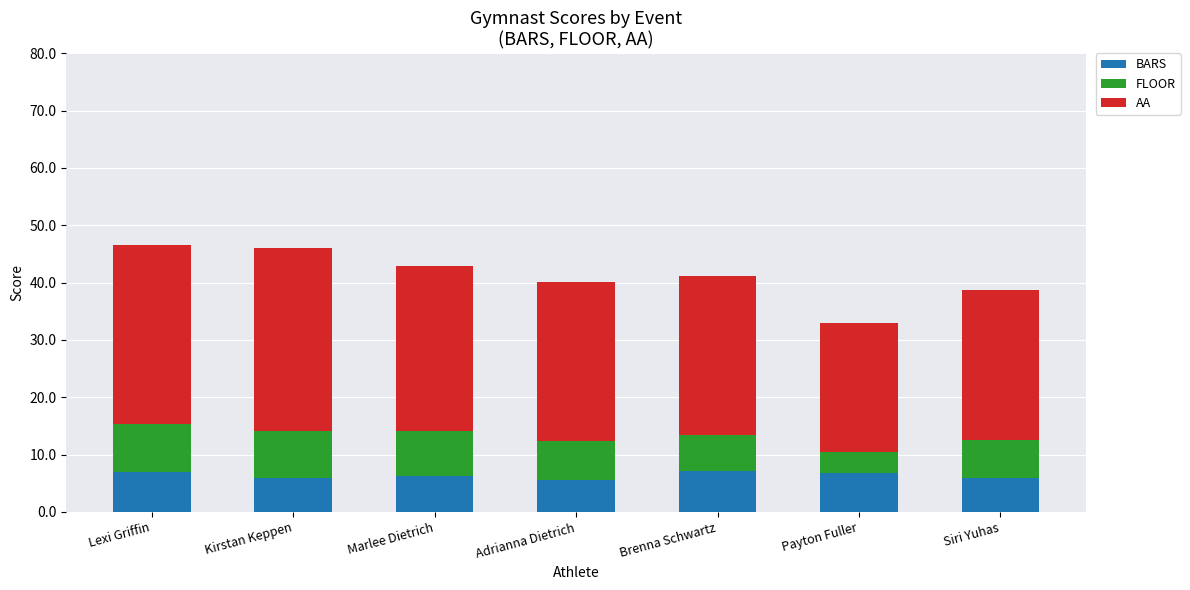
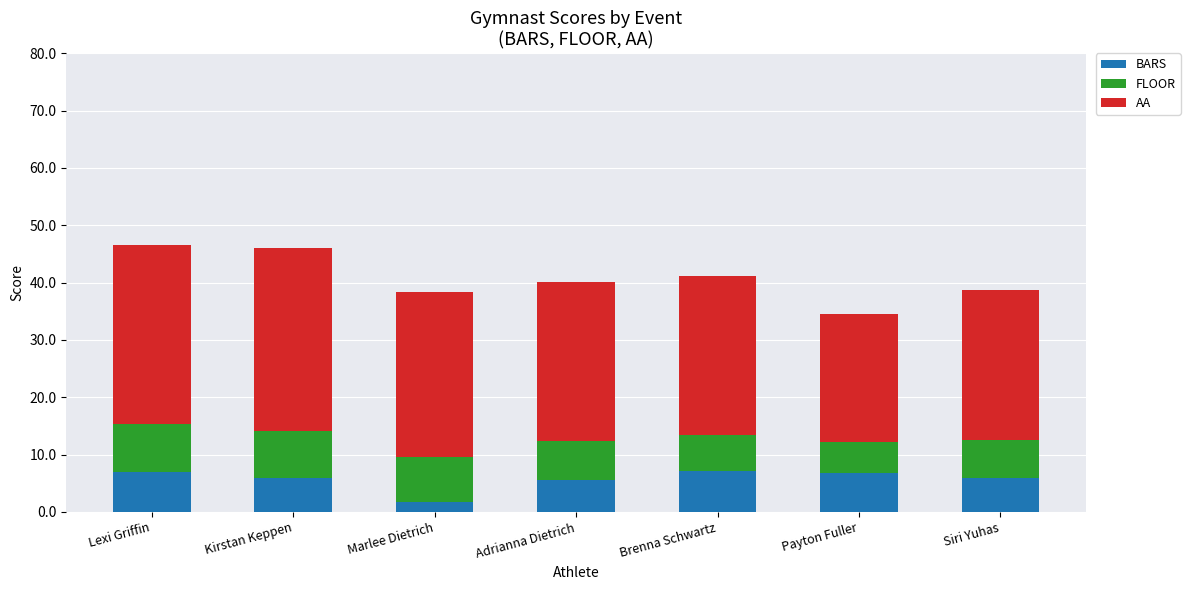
  {
    "BARS": {
      "Lexi Griffin": 7,
      "Kirstan Keppen": 6,
-     "Marlee Dietrich": 6,
+     "Marlee Dietrich": 2,
      "Adrianna Dietrich": 6,
      "Brenna Schwartz": 7,
      "Payton Fuller": 7,
      "Siri Yuhas": 6
    },
    "FLOOR": {
      "Lexi Griffin": 8,
      "Kirstan Keppen": 8,
      "Marlee Dietrich": 8,
      "Adrianna Dietrich": 7,
      "Brenna Schwartz": 6,
-     "Payton Fuller": 4,
+     "Payton Fuller": 5,
      "Siri Yuhas": 7
    },
    "AA": {
      "Lexi Griffin": 31,
      "Kirstan Keppen": 32,
      "Marlee Dietrich": 29,
      "Adrianna Dietrich": 28,
      "Brenna Schwartz": 28,
      "Payton Fuller": 22,
      "Siri Yuhas": 26
    }
  }
